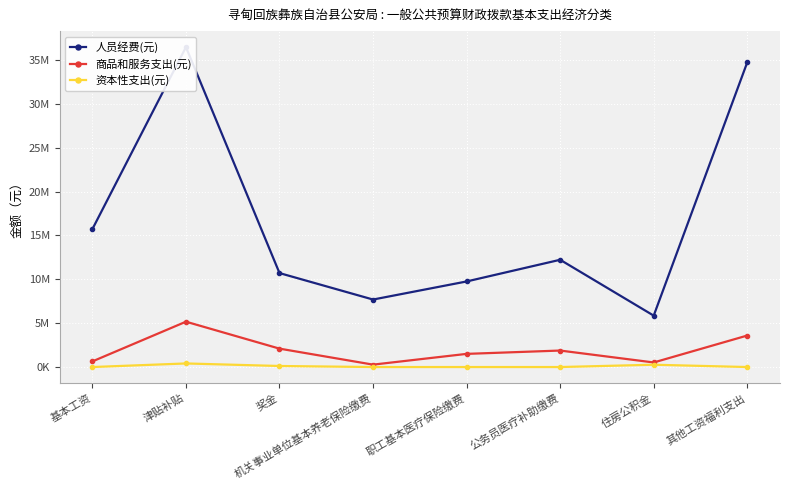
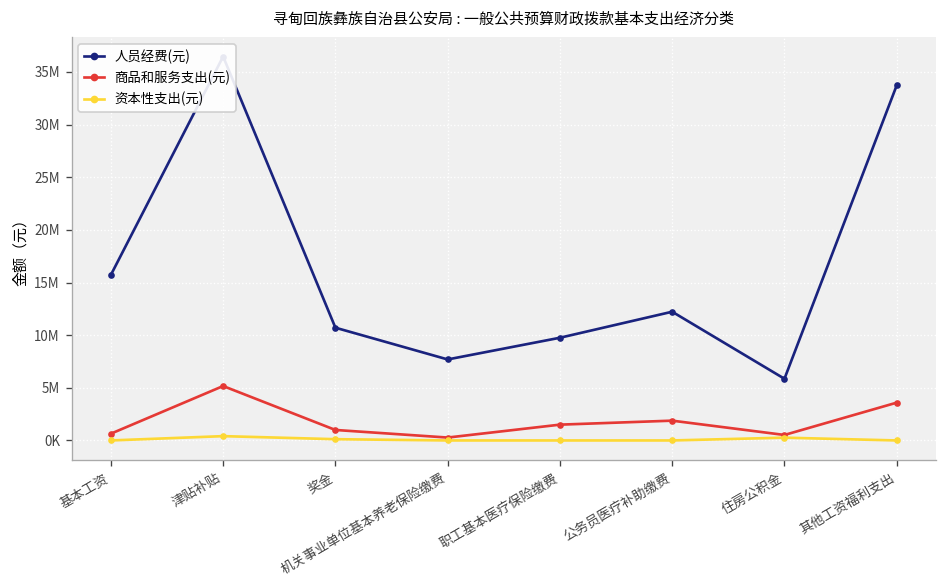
  {
    "人员经费(元)": {
      "基本工资": 16000000,
      "奖金": 11000000,
      "机关事业单位基本养老保险缴费": 8000000,
      "职工基本医疗保险缴费": 10000000,
      "公务员医疗补助缴费": 12000000,
      "住房公积金": 6000000,
-     "其他工资福利支出": 35000000
+     "其他工资福利支出": 34000000
    },
    "商品和服务支出(元)": {
      "基本工资": 1000000,
      "津贴补贴": 5000000,
-     "奖金": 2000000,
+     "奖金": 1000000,
      "职工基本医疗保险缴费": 2000000,
      "公务员医疗补助缴费": 2000000,
      "其他工资福利支出": 4000000
    },
    "资本性支出(元)": {
      "基本工资": 0,
      "津贴补贴": 0,
      "奖金": 0,
      "职工基本医疗保险缴费": 0,
      "公务员医疗补助缴费": 0,
      "其他工资福利支出": 0
    }
  }
